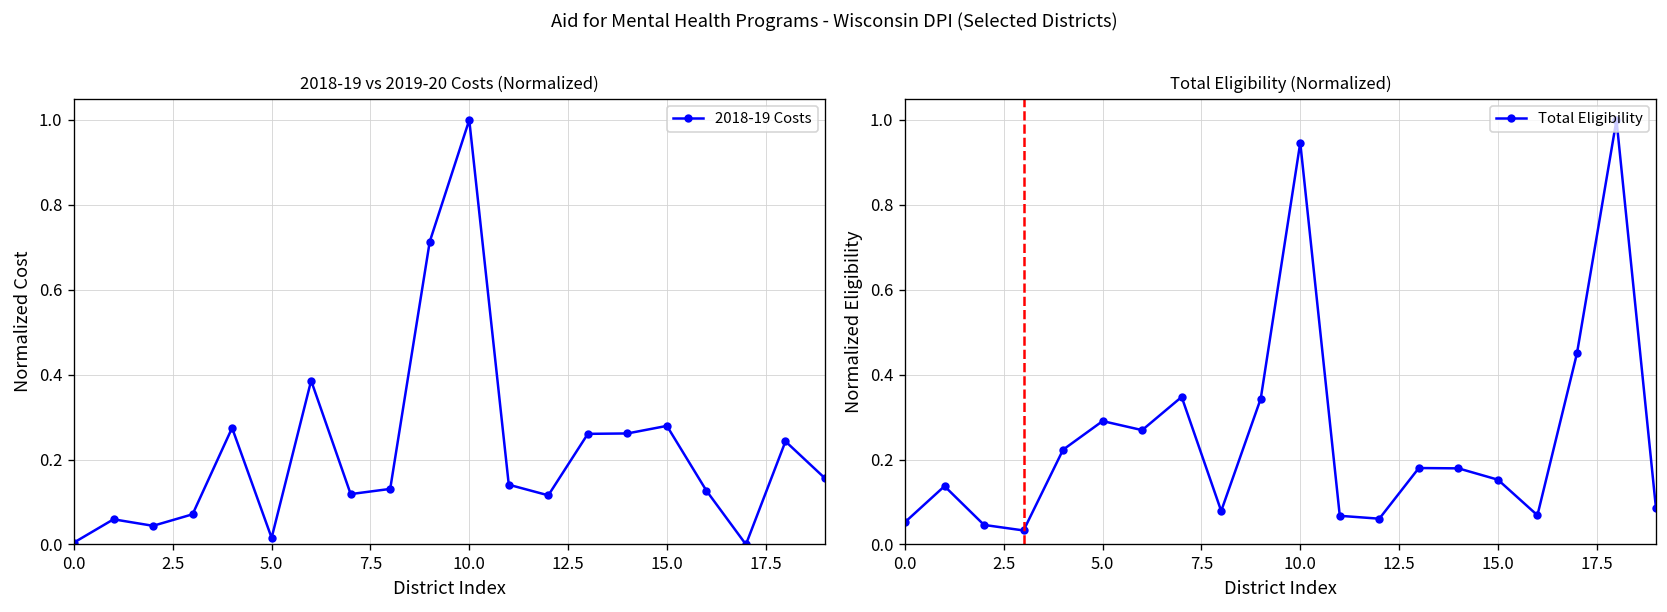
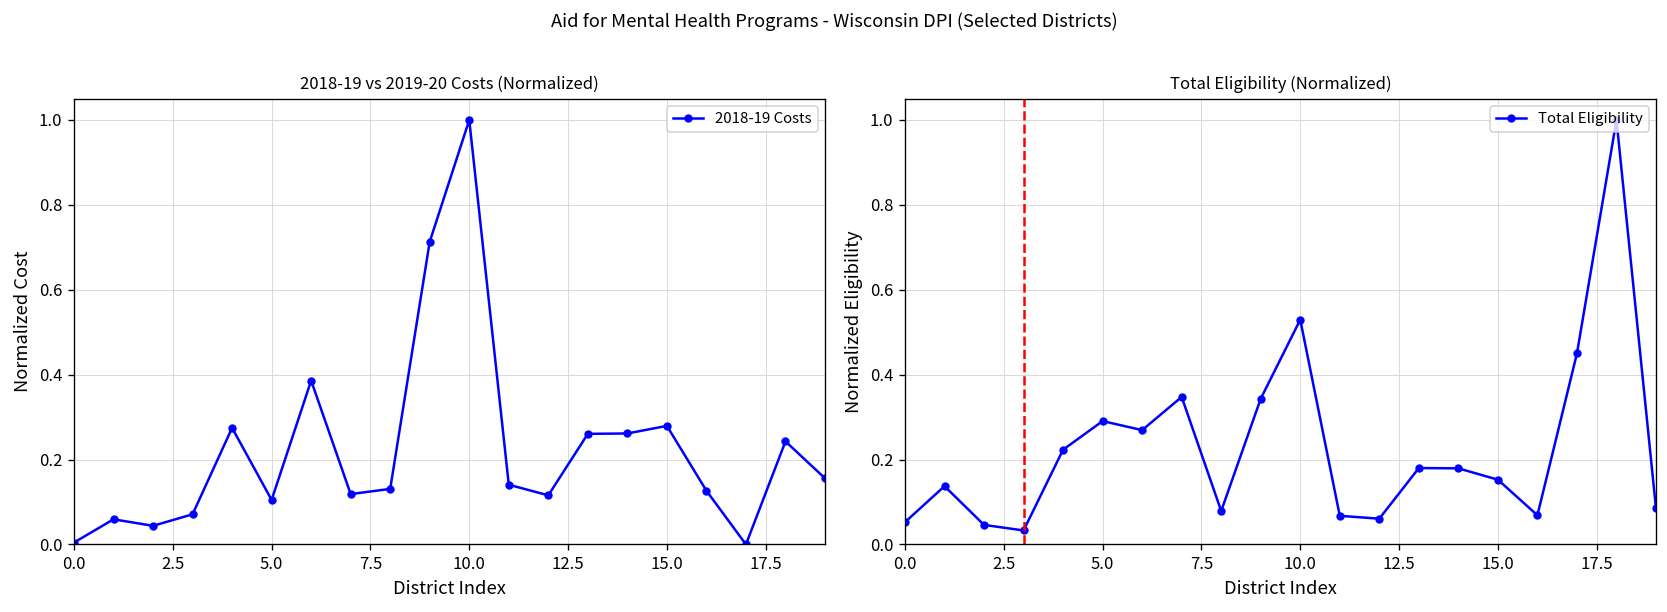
  {
    "2018-19 vs 2019-20 Costs (Normalized)": {
      "0.0": 0.00,
-     "5.0": 0.02,
+     "5.0": 0.10,
      "10.0": 1.00,
      "15.0": 0.28
    },
    "Total Eligibility (Normalized)": {
      "0.0": 0.05,
      "5.0": 0.29,
-     "10.0": 0.95,
+     "10.0": 0.53,
      "15.0": 0.15
    }
  }
